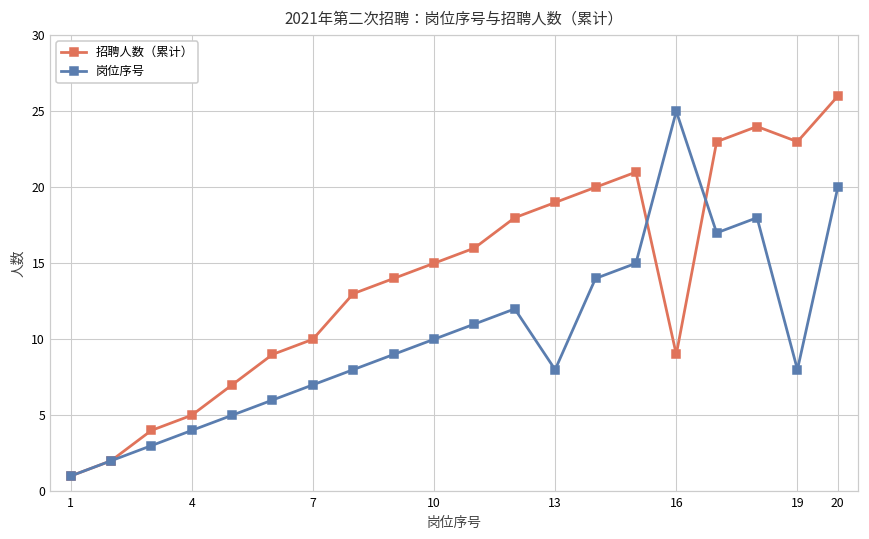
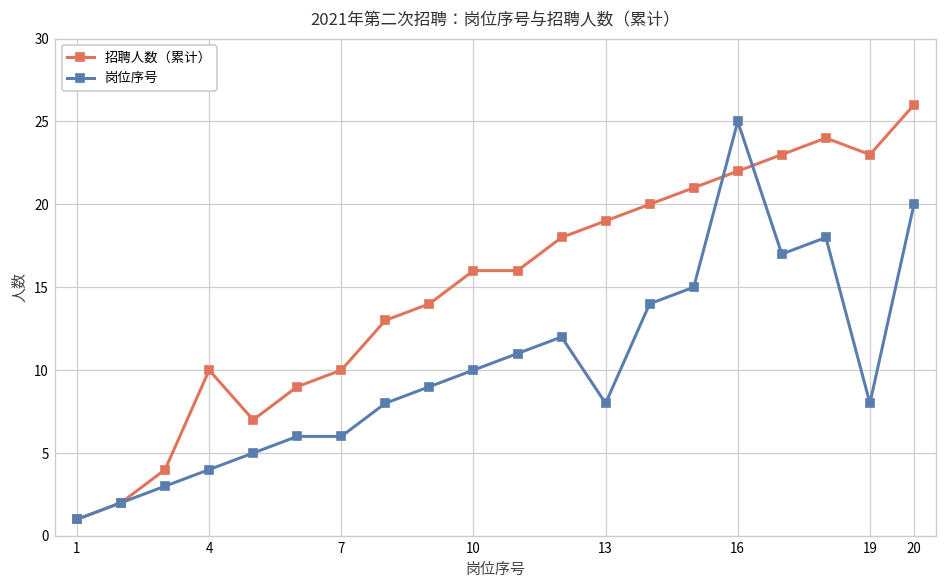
  {
    "招聘人数（累计）": {
-     "4": 5,
+     "4": 10,
      "7": 10,
-     "10": 15,
+     "10": 16,
      "13": 19,
-     "16": 9,
+     "16": 22,
      "19": 23,
      "20": 26
    },
    "岗位序号": {
      "4": 4,
-     "7": 7,
+     "7": 6,
      "10": 10,
      "13": 8,
      "16": 25,
      "19": 8,
      "20": 20
    }
  }
